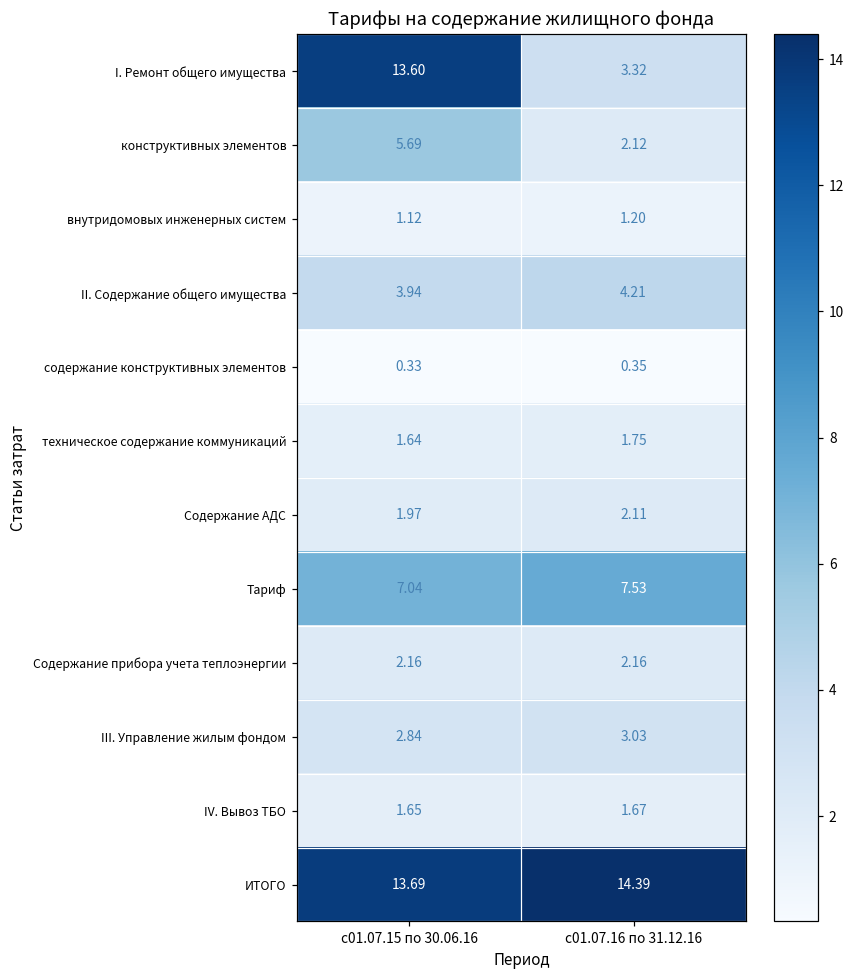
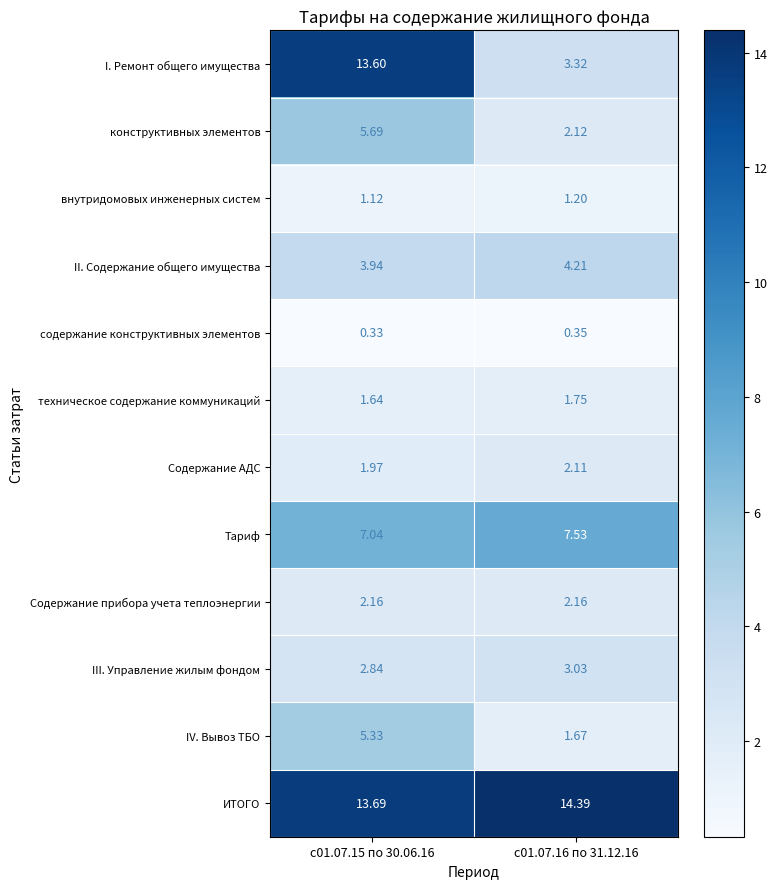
  {
    "I. Ремонт общего имущества": {
      "с01.07.15 по 30.06.16": 13.60,
      "с01.07.16 по 31.12.16": 3.32
    },
    "конструктивных элементов": {
      "с01.07.15 по 30.06.16": 5.69,
      "с01.07.16 по 31.12.16": 2.12
    },
    "внутридомовых инженерных систем": {
      "с01.07.15 по 30.06.16": 1.12,
      "с01.07.16 по 31.12.16": 1.20
    },
    "II. Содержание общего имущества": {
      "с01.07.15 по 30.06.16": 3.94,
      "с01.07.16 по 31.12.16": 4.21
    },
    "содержание конструктивных элементов": {
      "с01.07.15 по 30.06.16": 0.33,
      "с01.07.16 по 31.12.16": 0.35
    },
    "техническое содержание коммуникаций": {
      "с01.07.15 по 30.06.16": 1.64,
      "с01.07.16 по 31.12.16": 1.75
    },
    "Содержание АДС": {
      "с01.07.15 по 30.06.16": 1.97,
      "с01.07.16 по 31.12.16": 2.11
    },
    "Тариф": {
      "с01.07.15 по 30.06.16": 7.04,
      "с01.07.16 по 31.12.16": 7.53
    },
    "Содержание прибора учета теплоэнергии": {
      "с01.07.15 по 30.06.16": 2.16,
      "с01.07.16 по 31.12.16": 2.16
    },
    "III. Управление жилым фондом": {
      "с01.07.15 по 30.06.16": 2.84,
      "с01.07.16 по 31.12.16": 3.03
    },
    "IV. Вывоз ТБО": {
-     "с01.07.15 по 30.06.16": 1.65,
+     "с01.07.15 по 30.06.16": 5.33,
      "с01.07.16 по 31.12.16": 1.67
    },
    "ИТОГО": {
      "с01.07.15 по 30.06.16": 13.69,
      "с01.07.16 по 31.12.16": 14.39
    }
  }
